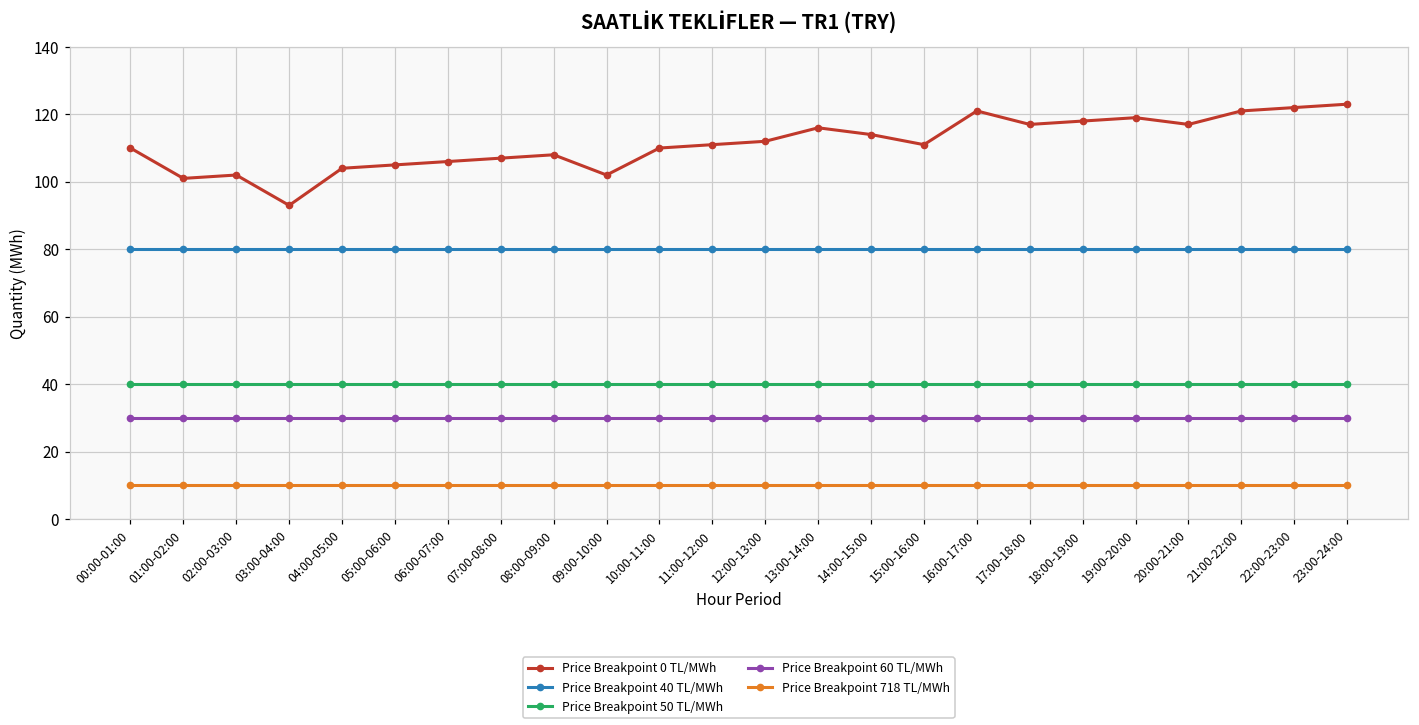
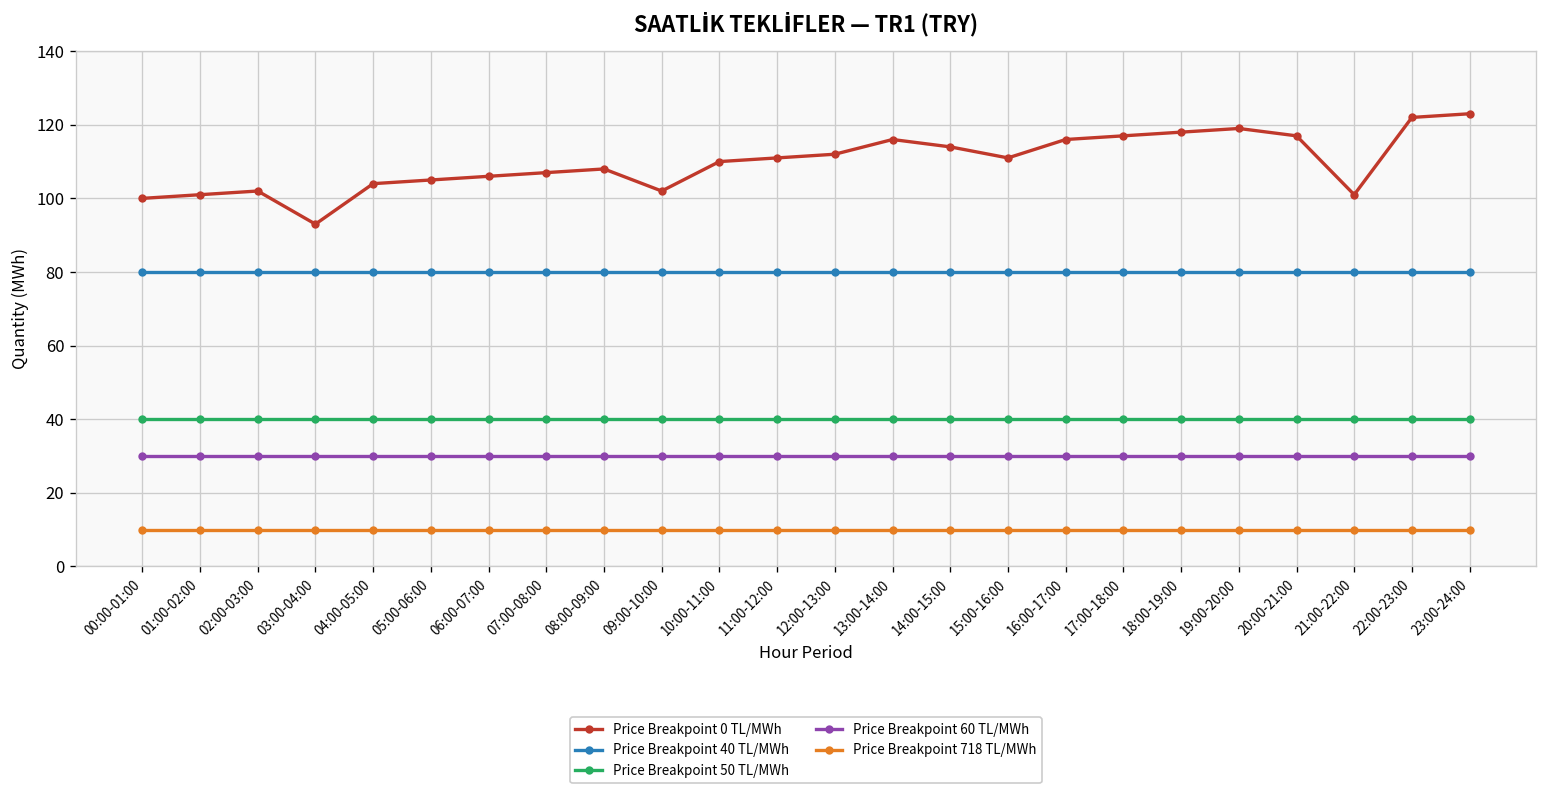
  {
    "Price Breakpoint 0 TL/MWh": {
-     "00:00-01:00": 110,
+     "00:00-01:00": 100,
      "01:00-02:00": 101,
      "02:00-03:00": 102,
      "03:00-04:00": 93,
      "04:00-05:00": 104,
      "05:00-06:00": 105,
      "06:00-07:00": 106,
      "07:00-08:00": 107,
      "08:00-09:00": 108,
      "09:00-10:00": 102,
      "10:00-11:00": 110,
      "11:00-12:00": 111,
      "12:00-13:00": 112,
      "13:00-14:00": 116,
      "14:00-15:00": 114,
      "15:00-16:00": 111,
-     "16:00-17:00": 121,
+     "16:00-17:00": 116,
      "17:00-18:00": 117,
      "18:00-19:00": 118,
      "19:00-20:00": 119,
      "20:00-21:00": 117,
-     "21:00-22:00": 121,
+     "21:00-22:00": 101,
      "22:00-23:00": 122,
      "23:00-24:00": 123
    },
    "Price Breakpoint 40 TL/MWh": {
      "00:00-01:00": 80,
      "01:00-02:00": 80,
      "02:00-03:00": 80,
      "03:00-04:00": 80,
      "04:00-05:00": 80,
      "05:00-06:00": 80,
      "06:00-07:00": 80,
      "07:00-08:00": 80,
      "08:00-09:00": 80,
      "09:00-10:00": 80,
      "10:00-11:00": 80,
      "11:00-12:00": 80,
      "12:00-13:00": 80,
      "13:00-14:00": 80,
      "14:00-15:00": 80,
      "15:00-16:00": 80,
      "16:00-17:00": 80,
      "17:00-18:00": 80,
      "18:00-19:00": 80,
      "19:00-20:00": 80,
      "20:00-21:00": 80,
      "21:00-22:00": 80,
      "22:00-23:00": 80,
      "23:00-24:00": 80
    },
    "Price Breakpoint 50 TL/MWh": {
      "00:00-01:00": 40,
      "01:00-02:00": 40,
      "02:00-03:00": 40,
      "03:00-04:00": 40,
      "04:00-05:00": 40,
      "05:00-06:00": 40,
      "06:00-07:00": 40,
      "07:00-08:00": 40,
      "08:00-09:00": 40,
      "09:00-10:00": 40,
      "10:00-11:00": 40,
      "11:00-12:00": 40,
      "12:00-13:00": 40,
      "13:00-14:00": 40,
      "14:00-15:00": 40,
      "15:00-16:00": 40,
      "16:00-17:00": 40,
      "17:00-18:00": 40,
      "18:00-19:00": 40,
      "19:00-20:00": 40,
      "20:00-21:00": 40,
      "21:00-22:00": 40,
      "22:00-23:00": 40,
      "23:00-24:00": 40
    },
    "Price Breakpoint 60 TL/MWh": {
      "00:00-01:00": 30,
      "01:00-02:00": 30,
      "02:00-03:00": 30,
      "03:00-04:00": 30,
      "04:00-05:00": 30,
      "05:00-06:00": 30,
      "06:00-07:00": 30,
      "07:00-08:00": 30,
      "08:00-09:00": 30,
      "09:00-10:00": 30,
      "10:00-11:00": 30,
      "11:00-12:00": 30,
      "12:00-13:00": 30,
      "13:00-14:00": 30,
      "14:00-15:00": 30,
      "15:00-16:00": 30,
      "16:00-17:00": 30,
      "17:00-18:00": 30,
      "18:00-19:00": 30,
      "19:00-20:00": 30,
      "20:00-21:00": 30,
      "21:00-22:00": 30,
      "22:00-23:00": 30,
      "23:00-24:00": 30
    },
    "Price Breakpoint 718 TL/MWh": {
      "00:00-01:00": 10,
      "01:00-02:00": 10,
      "02:00-03:00": 10,
      "03:00-04:00": 10,
      "04:00-05:00": 10,
      "05:00-06:00": 10,
      "06:00-07:00": 10,
      "07:00-08:00": 10,
      "08:00-09:00": 10,
      "09:00-10:00": 10,
      "10:00-11:00": 10,
      "11:00-12:00": 10,
      "12:00-13:00": 10,
      "13:00-14:00": 10,
      "14:00-15:00": 10,
      "15:00-16:00": 10,
      "16:00-17:00": 10,
      "17:00-18:00": 10,
      "18:00-19:00": 10,
      "19:00-20:00": 10,
      "20:00-21:00": 10,
      "21:00-22:00": 10,
      "22:00-23:00": 10,
      "23:00-24:00": 10
    }
  }
